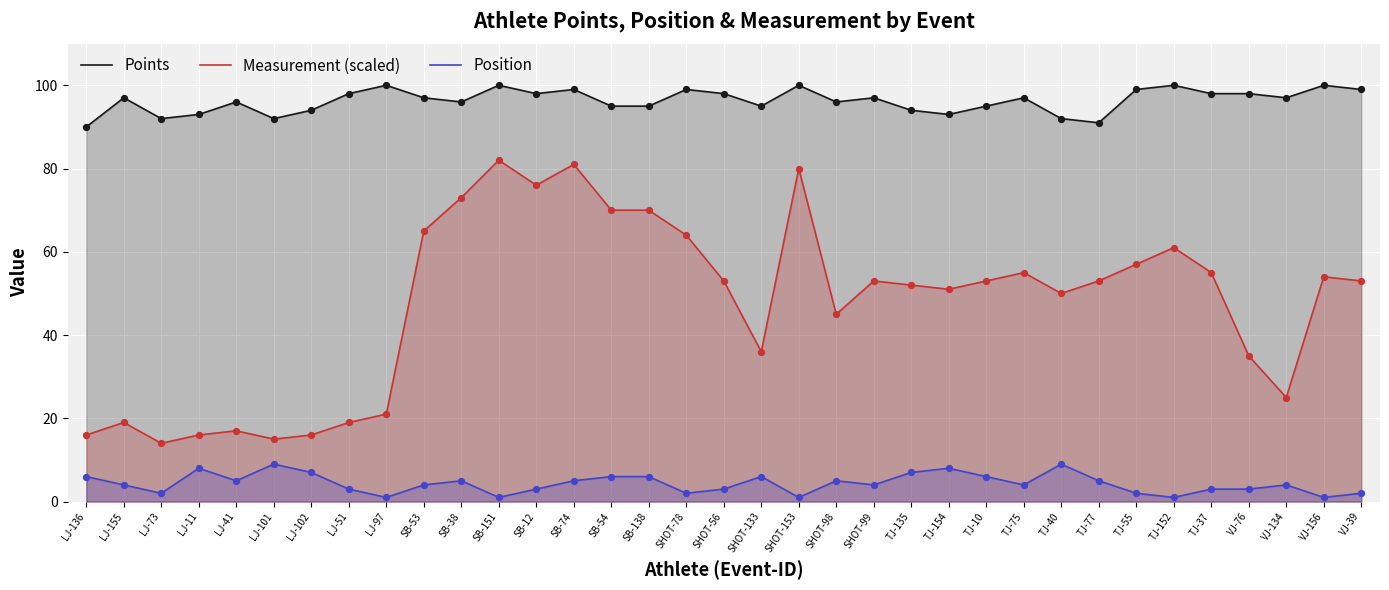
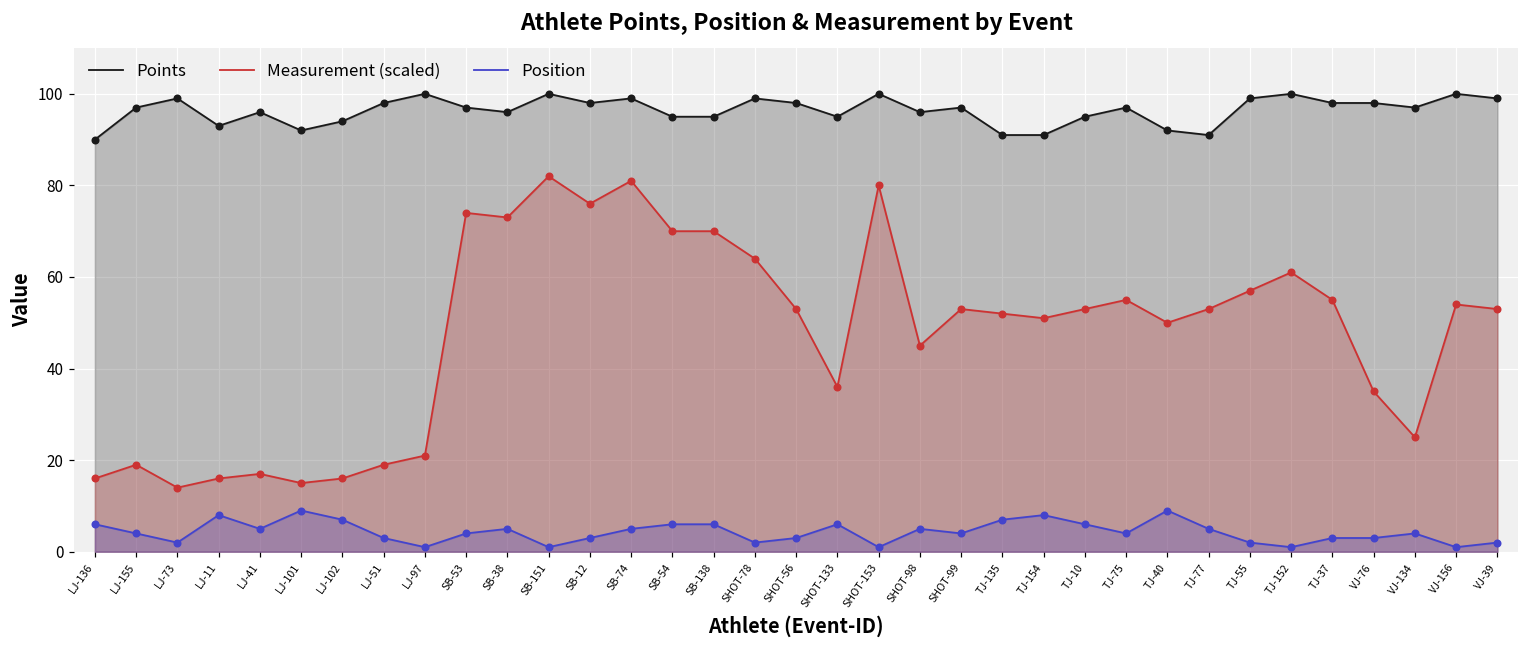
  {
    "Points": {
      "LJ-136": 90,
      "LJ-155": 97,
-     "LJ-73": 92,
+     "LJ-73": 99,
      "LJ-11": 93,
      "LJ-41": 96,
      "LJ-101": 92,
      "LJ-102": 94,
      "LJ-51": 98,
      "LJ-97": 100,
      "SB-53": 97,
      "SB-38": 96,
      "SB-151": 100,
      "SB-12": 98,
      "SB-74": 99,
      "SB-54": 95,
      "SB-138": 95,
      "SHOT-78": 99,
      "SHOT-56": 98,
      "SHOT-133": 95,
      "SHOT-153": 100,
      "SHOT-98": 96,
      "SHOT-99": 97,
-     "TJ-135": 94,
-     "TJ-154": 93,
+     "TJ-135": 91,
+     "TJ-154": 91,
      "TJ-10": 95,
      "TJ-75": 97,
      "TJ-40": 92,
      "TJ-77": 91,
      "TJ-55": 99,
      "TJ-152": 100,
      "TJ-37": 98,
      "VJ-76": 98,
      "VJ-134": 97,
      "VJ-156": 100,
      "VJ-39": 99
    },
    "Measurement (scaled)": {
      "LJ-136": 16,
      "LJ-155": 19,
      "LJ-73": 14,
      "LJ-11": 16,
      "LJ-41": 17,
      "LJ-101": 15,
      "LJ-102": 16,
      "LJ-51": 19,
      "LJ-97": 21,
-     "SB-53": 65,
+     "SB-53": 74,
      "SB-38": 73,
      "SB-151": 82,
      "SB-12": 76,
      "SB-74": 81,
      "SB-54": 70,
      "SB-138": 70,
      "SHOT-78": 64,
      "SHOT-56": 53,
      "SHOT-133": 36,
      "SHOT-153": 80,
      "SHOT-98": 45,
      "SHOT-99": 53,
      "TJ-135": 52,
      "TJ-154": 51,
      "TJ-10": 53,
      "TJ-75": 55,
      "TJ-40": 50,
      "TJ-77": 53,
      "TJ-55": 57,
      "TJ-152": 61,
      "TJ-37": 55,
      "VJ-76": 35,
      "VJ-134": 25,
      "VJ-156": 54,
      "VJ-39": 53
    },
    "Position": {
      "LJ-136": 6,
      "LJ-155": 4,
      "LJ-73": 2,
      "LJ-11": 8,
      "LJ-41": 5,
      "LJ-101": 9,
      "LJ-102": 7,
      "LJ-51": 3,
      "LJ-97": 1,
      "SB-53": 4,
      "SB-38": 5,
      "SB-151": 1,
      "SB-12": 3,
      "SB-74": 5,
      "SB-54": 6,
      "SB-138": 6,
      "SHOT-78": 2,
      "SHOT-56": 3,
      "SHOT-133": 6,
      "SHOT-153": 1,
      "SHOT-98": 5,
      "SHOT-99": 4,
      "TJ-135": 7,
      "TJ-154": 8,
      "TJ-10": 6,
      "TJ-75": 4,
      "TJ-40": 9,
      "TJ-77": 5,
      "TJ-55": 2,
      "TJ-152": 1,
      "TJ-37": 3,
      "VJ-76": 3,
      "VJ-134": 4,
      "VJ-156": 1,
      "VJ-39": 2
    }
  }
